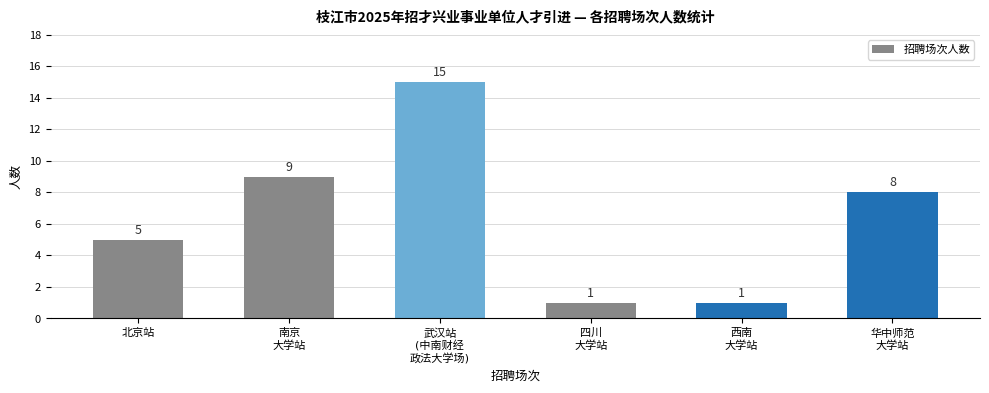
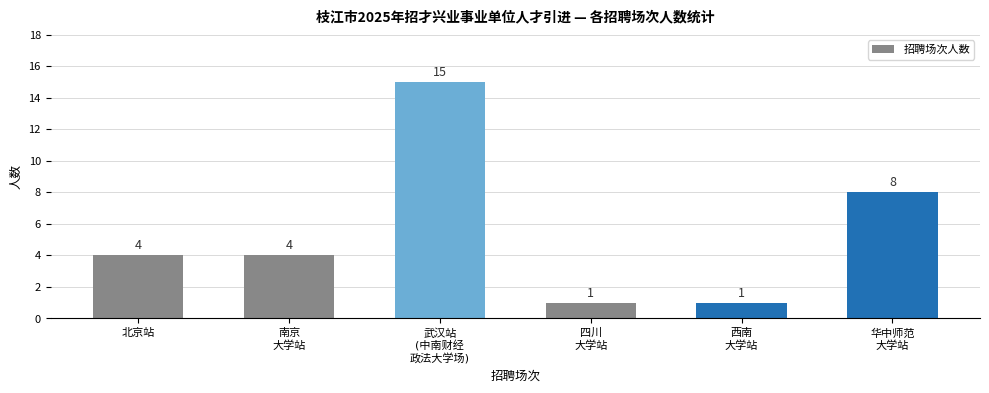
  {
-   "北京站": 5,
-   "南京 大学站": 9,
+   "北京站": 4,
+   "南京 大学站": 4,
    "武汉站 (中南财经 政法大学场)": 15,
    "四川 大学站": 1,
    "西南 大学站": 1,
    "华中师范 大学站": 8
  }
